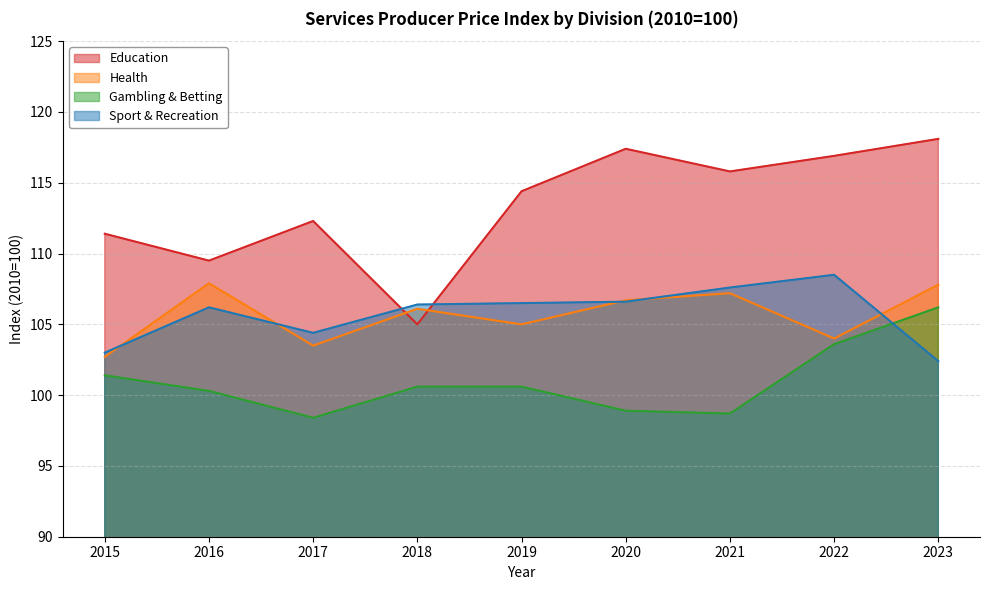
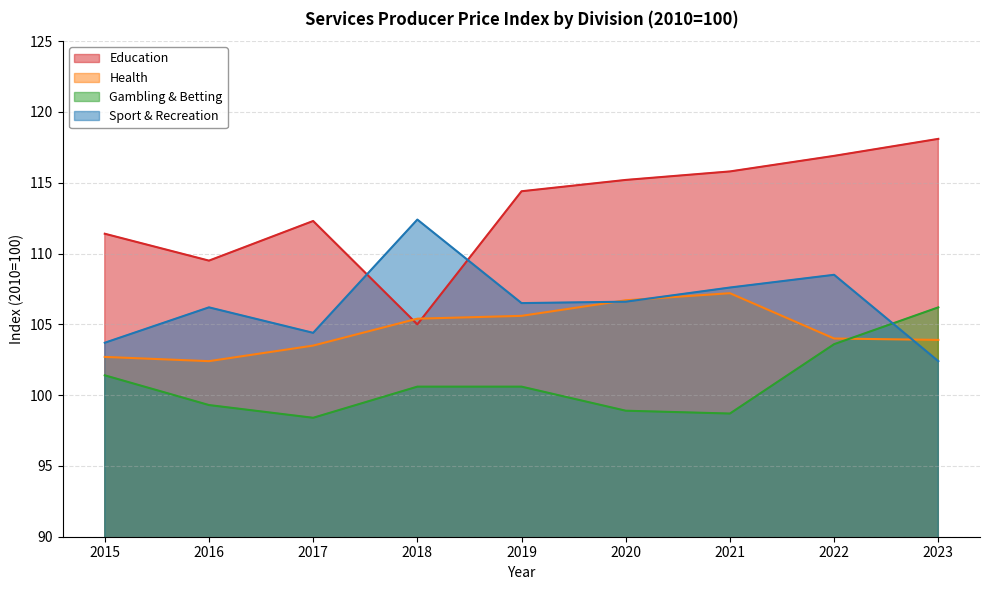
  {
    "Education": {
      "2015": 111.4,
      "2016": 109.5,
      "2017": 112.3,
      "2018": 105.0,
      "2019": 114.4,
-     "2020": 117.4,
+     "2020": 115.2,
      "2021": 115.8,
      "2022": 116.9,
      "2023": 118.1
    },
    "Health": {
      "2015": 102.7,
-     "2016": 107.9,
+     "2016": 102.4,
      "2017": 103.5,
-     "2018": 106.1,
-     "2019": 105.0,
+     "2018": 105.4,
+     "2019": 105.6,
      "2021": 107.2,
      "2022": 104.0,
-     "2023": 107.8
+     "2023": 103.9
    },
    "Gambling & Betting": {
      "2015": 101.4,
-     "2016": 100.3,
+     "2016": 99.3,
      "2017": 98.4,
      "2018": 100.6,
      "2019": 100.6,
      "2020": 98.9,
      "2021": 98.7,
      "2022": 103.6,
      "2023": 106.2
    },
    "Sport & Recreation": {
-     "2015": 103.0,
+     "2015": 103.7,
      "2016": 106.2,
      "2017": 104.4,
-     "2018": 106.4,
+     "2018": 112.4,
      "2019": 106.5,
      "2021": 107.6,
      "2022": 108.5,
      "2023": 102.4
    }
  }
